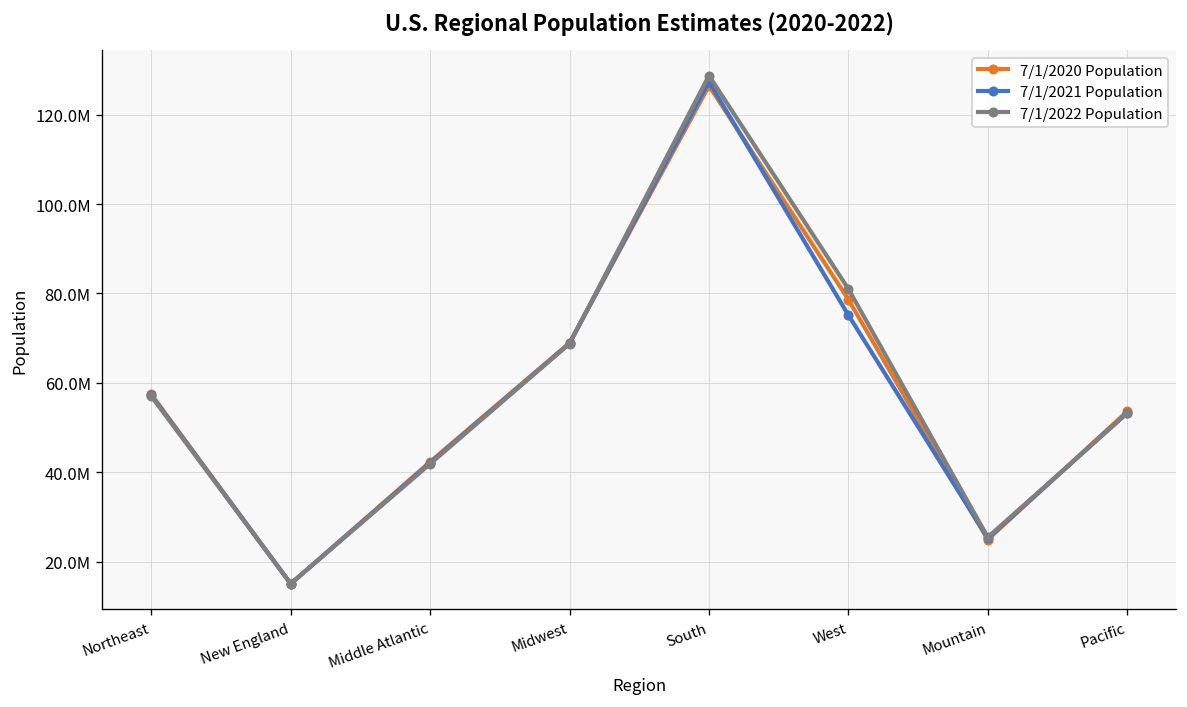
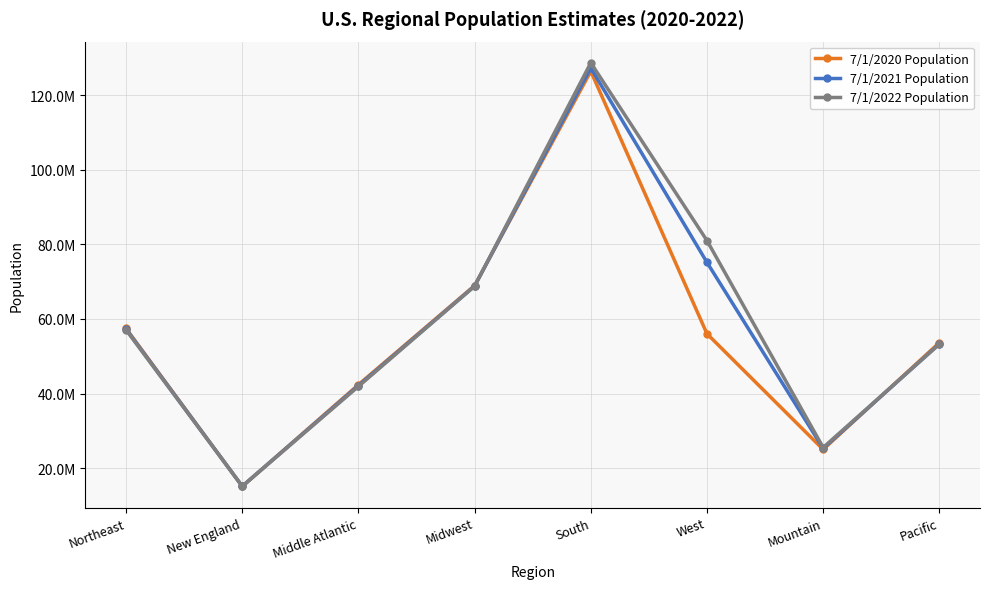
  {
    "7/1/2020 Population": {
      "South": 126000000,
-     "West": 79000000
+     "West": 56000000
    },
    "7/1/2021 Population": {
      "South": 127000000,
      "West": 75000000
    },
    "7/1/2022 Population": {
      "South": 129000000,
      "West": 81000000
    }
  }
